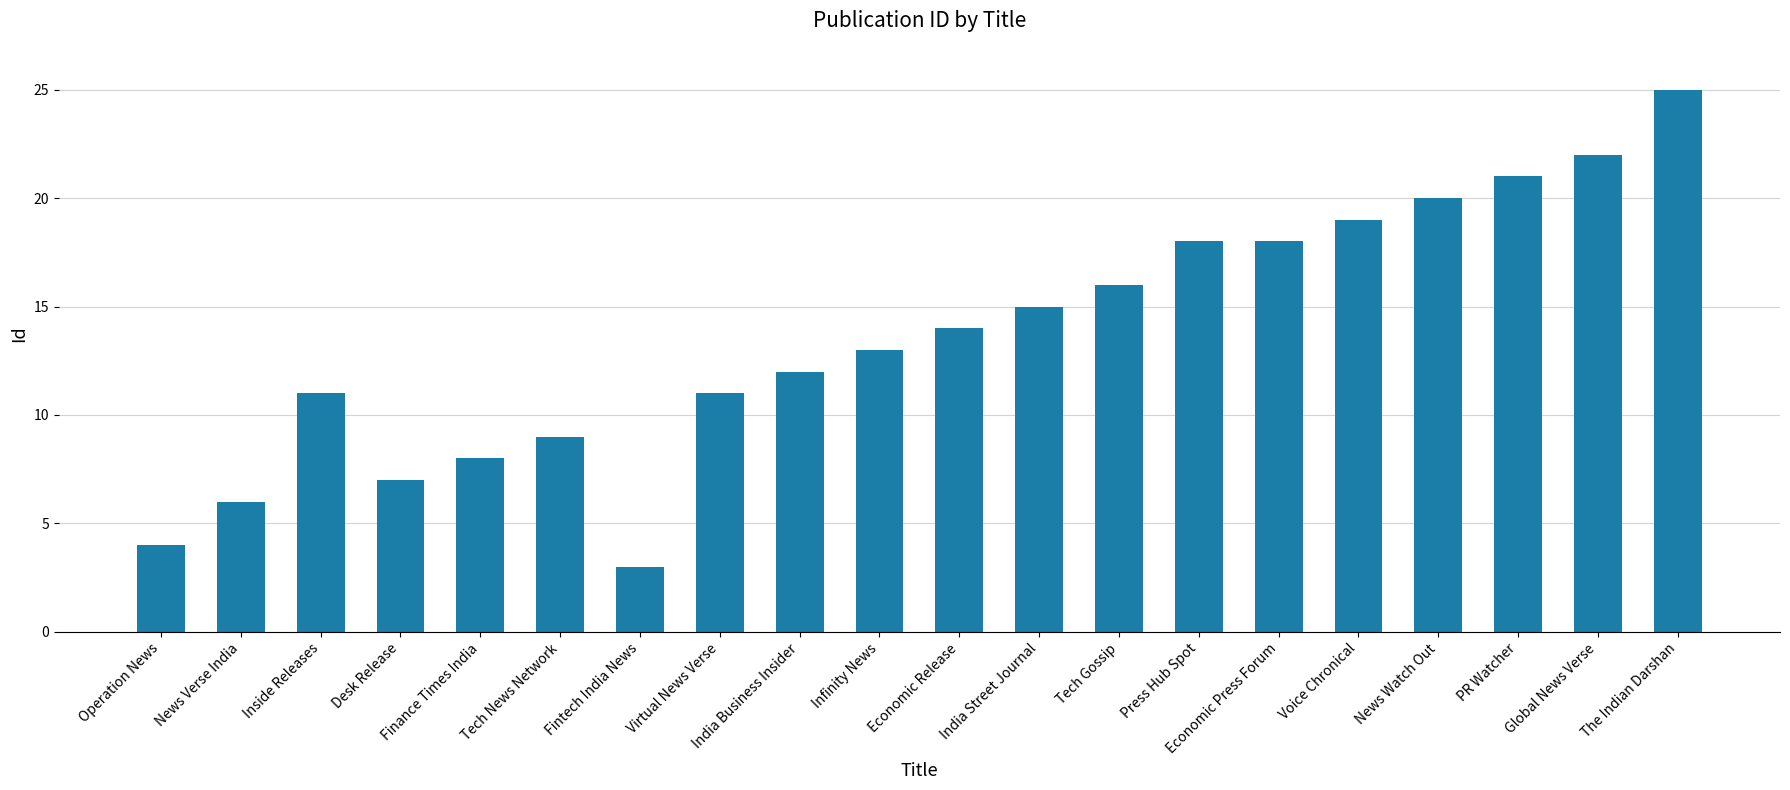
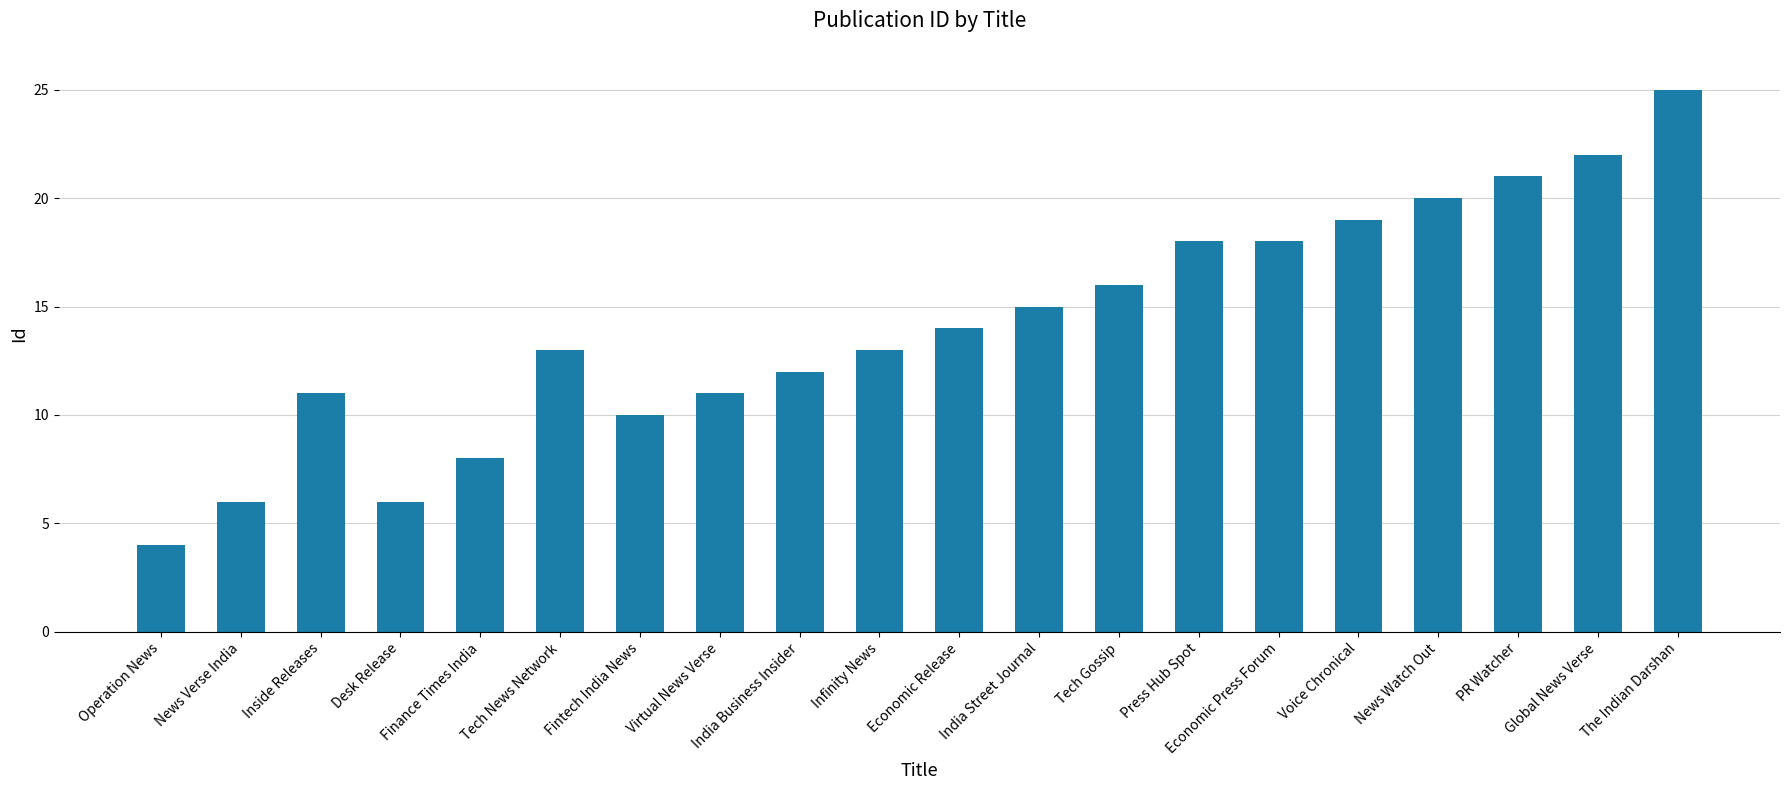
  {
    "Operation News": 4,
    "News Verse India": 6,
    "Inside Releases": 11,
-   "Desk Release": 7,
+   "Desk Release": 6,
    "Finance Times India": 8,
-   "Tech News Network": 9,
-   "Fintech India News": 3,
+   "Tech News Network": 13,
+   "Fintech India News": 10,
    "Virtual News Verse": 11,
    "India Business Insider": 12,
    "Infinity News": 13,
    "Economic Release": 14,
    "India Street Journal": 15,
    "Tech Gossip": 16,
    "Press Hub Spot": 18,
    "Economic Press Forum": 18,
    "Voice Chronical": 19,
    "News Watch Out": 20,
    "PR Watcher": 21,
    "Global News Verse": 22,
    "The Indian Darshan": 25
  }
